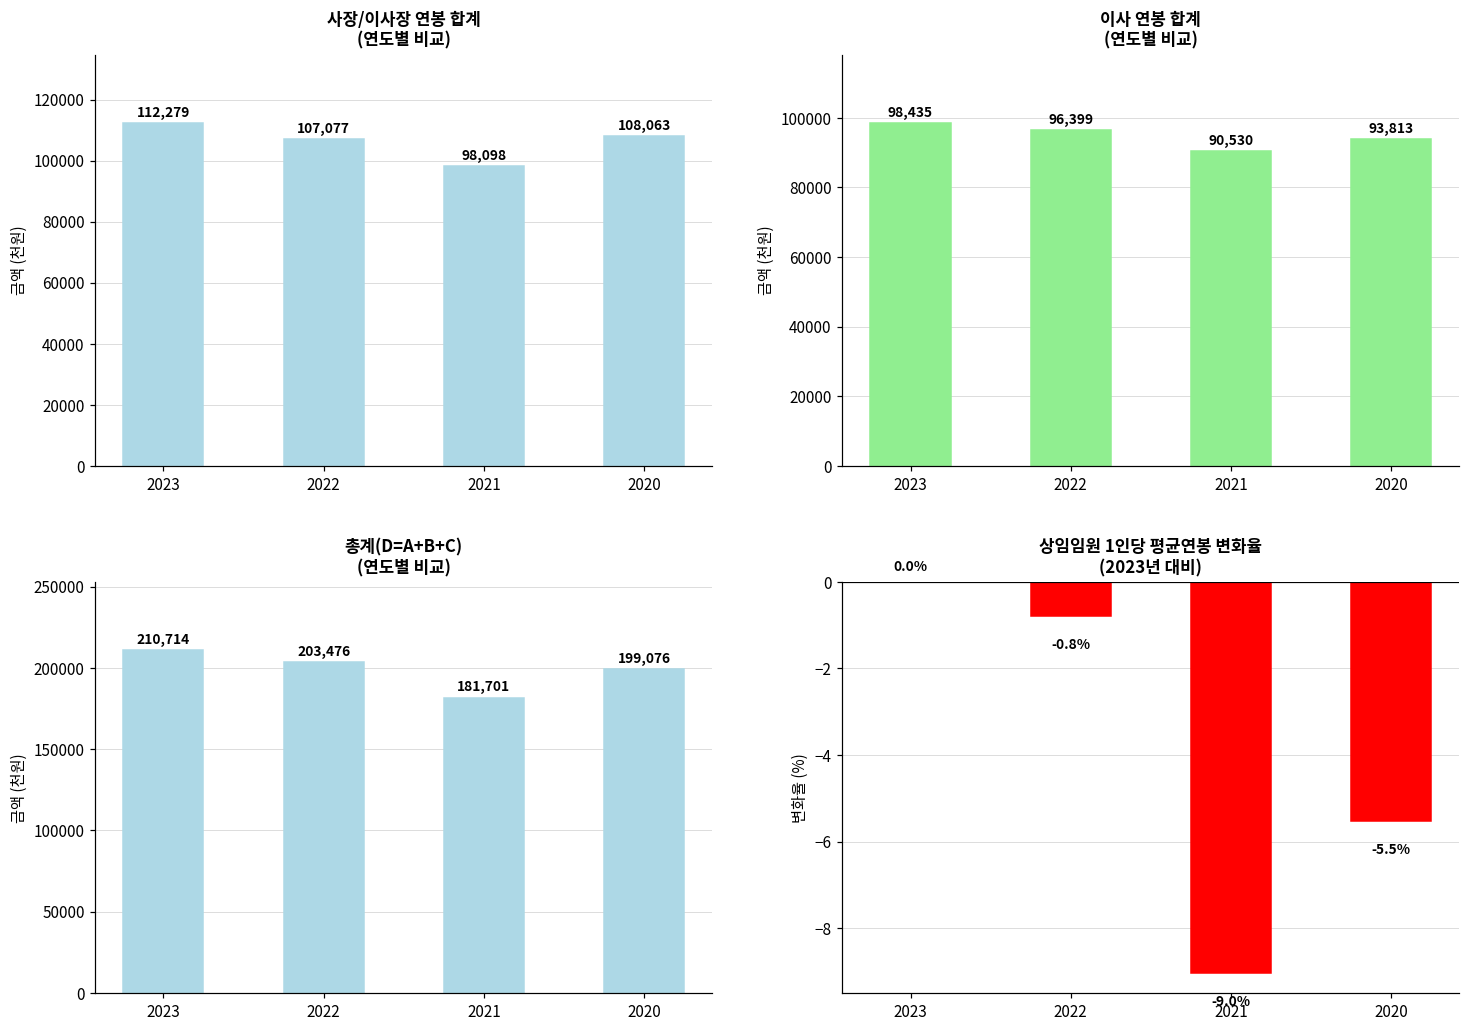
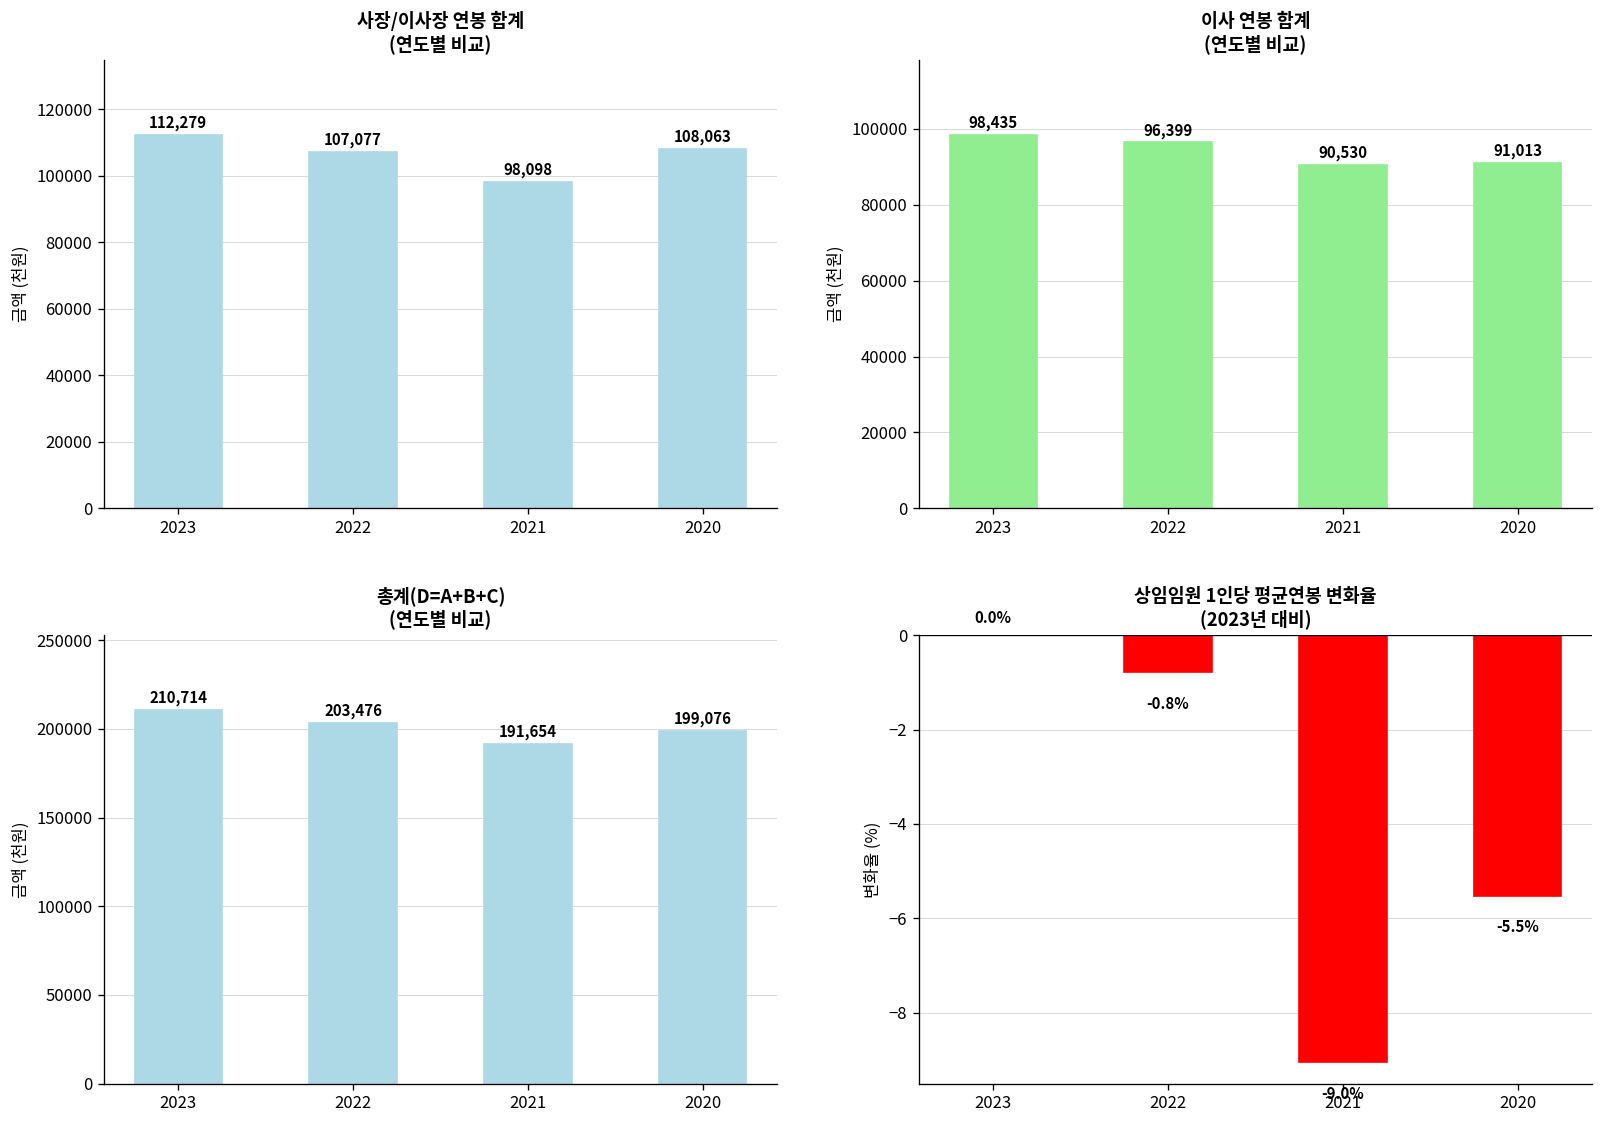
  {
    "사장/이사장 연봉 합계 (연도별 비교)": {
      "2023": "112,279",
      "2022": "107,077",
      "2021": "98,098",
      "2020": "108,063"
    },
    "이사 연봉 합계 (연도별 비교)": {
      "2023": "98,435",
      "2022": "96,399",
      "2021": "90,530",
-     "2020": "93,813"
+     "2020": "91,013"
    },
    "총계(D=A+B+C) (연도별 비교)": {
      "2023": "210,714",
      "2022": "203,476",
-     "2021": "181,701",
+     "2021": "191,654",
      "2020": "199,076"
    },
    "상임임원 1인당 평균연봉 변화율 (2023년 대비)": {
      "2023": "0.0%",
      "2022": "-0.8%",
      "2021": "-9.0%",
      "2020": "-5.5%"
    }
  }
